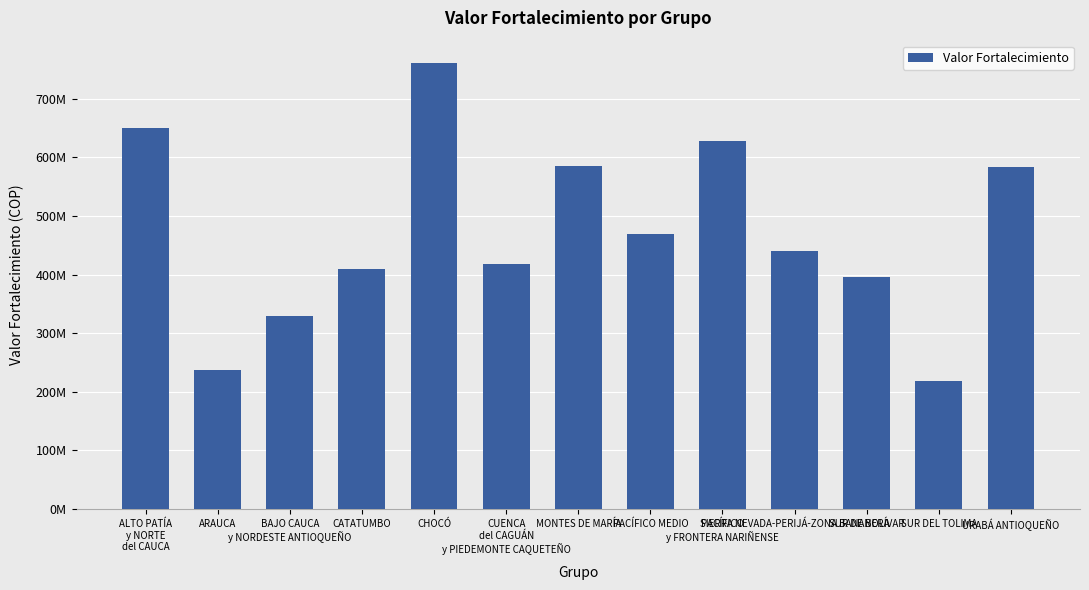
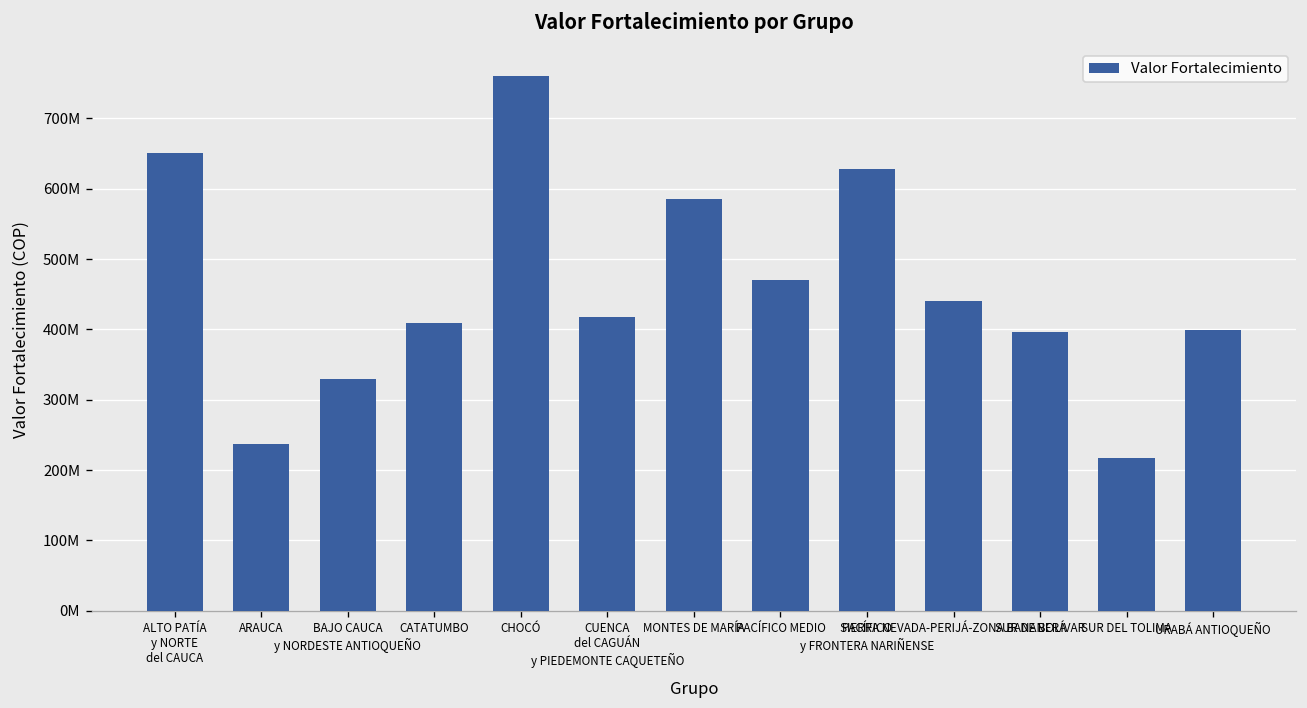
  {
    "ALTO PATÍA y NORTE del CAUCA": 650000000,
    "BAJO CAUCA y NORDESTE ANTIOQUEÑO": 330000000,
    "CUENCA del CAGUÁN y PIEDEMONTE CAQUETEÑO": 420000000,
-   "URABÁ ANTIOQUEÑO": 580000000
+   "URABÁ ANTIOQUEÑO": 400000000
  }
